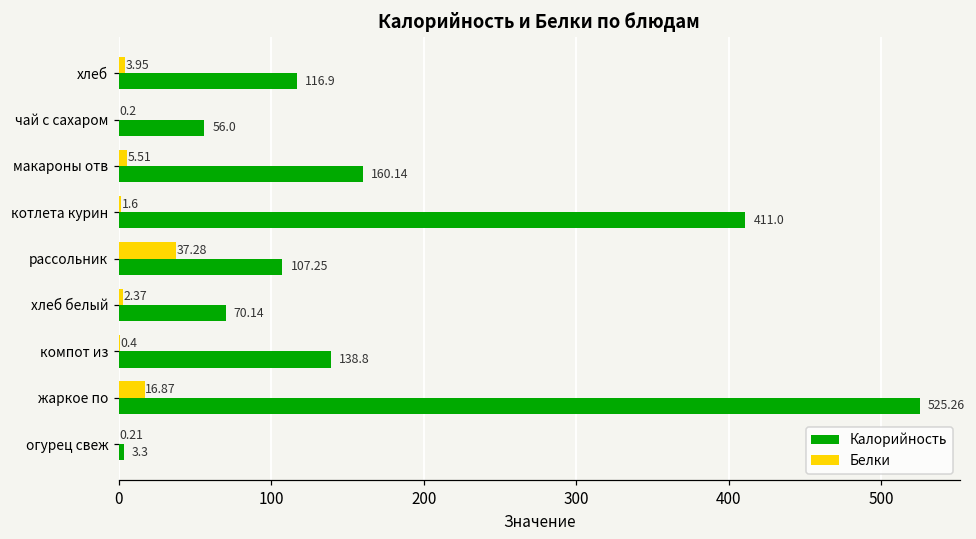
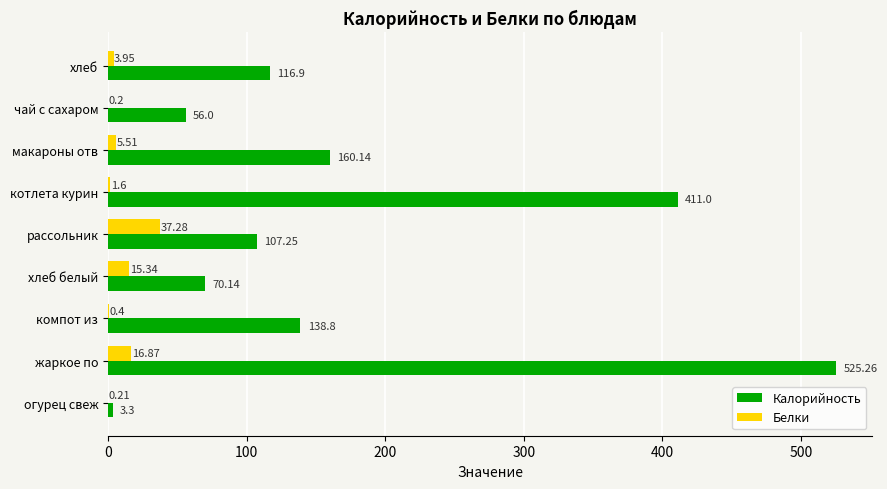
  {
    "Калорийность": {
      "хлеб": 116.9,
      "чай с сахаром": 56.0,
      "макароны отв": 160.14,
      "котлета курин": 411.0,
      "рассольник": 107.25,
      "хлеб белый": 70.14,
      "компот из": 138.8,
      "жаркое по": 525.26,
      "огурец свеж": 3.3
    },
    "Белки": {
      "хлеб": 3.95,
      "чай с сахаром": 0.2,
      "макароны отв": 5.51,
      "котлета курин": 1.6,
      "рассольник": 37.28,
-     "хлеб белый": 2.37,
+     "хлеб белый": 15.34,
      "компот из": 0.4,
      "жаркое по": 16.87,
      "огурец свеж": 0.21
    }
  }
